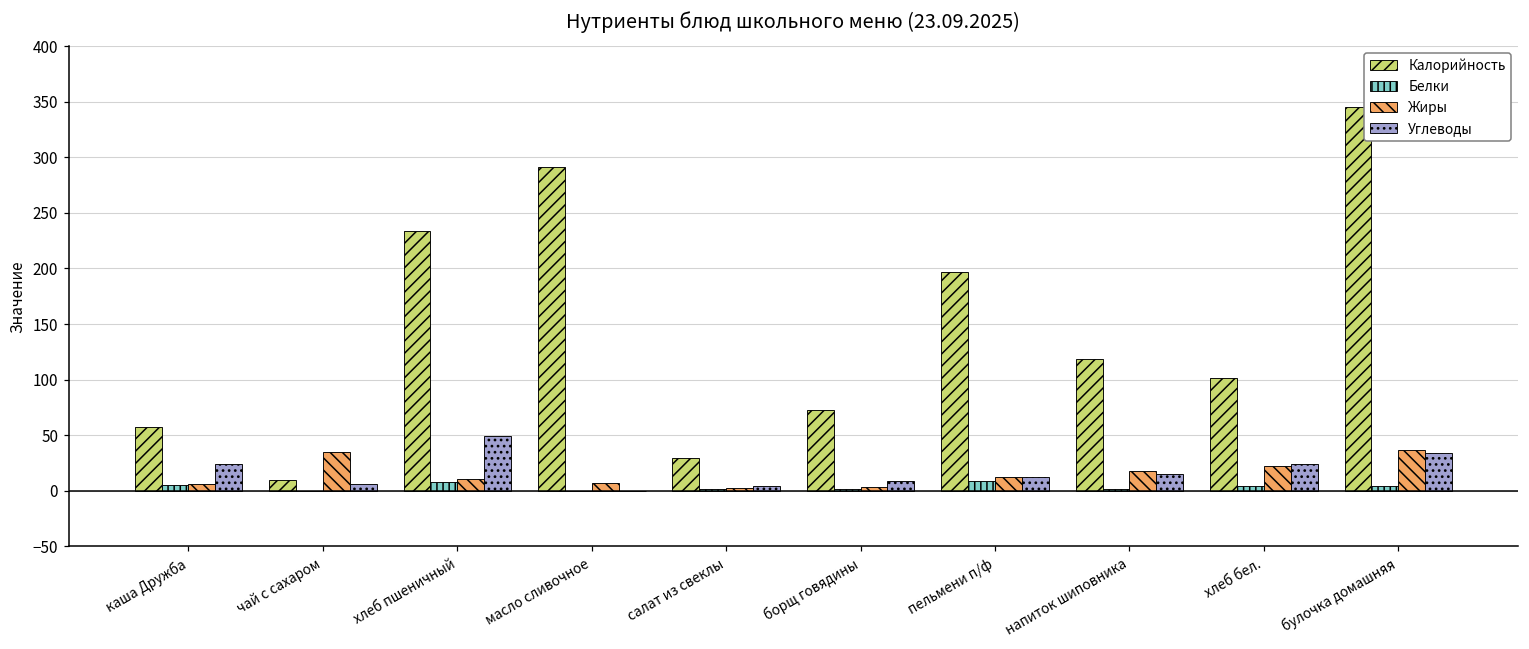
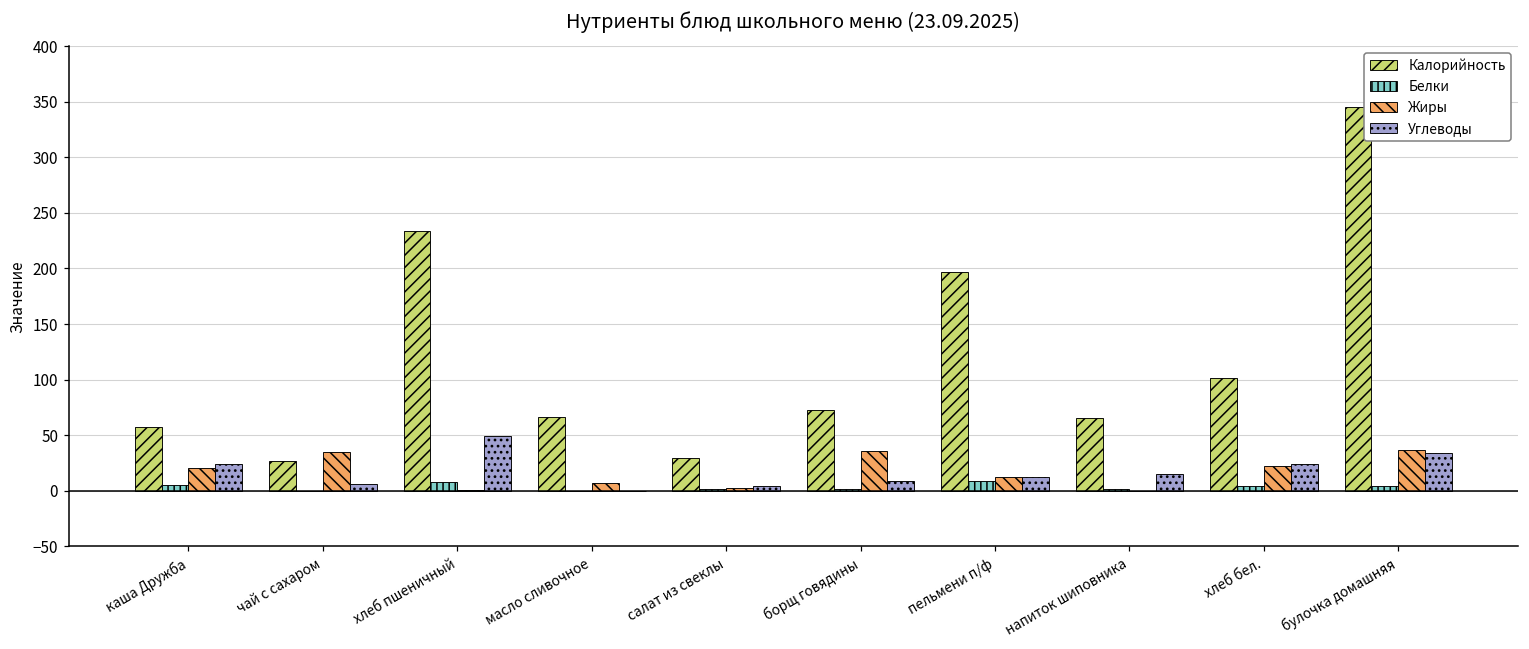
  {
    "Калорийность": {
      "каша Дружба": 57,
-     "чай с сахаром": 10,
+     "чай с сахаром": 27,
      "хлеб пшеничный": 234,
-     "масло сливочное": 292,
+     "масло сливочное": 66,
      "салат из свеклы": 30,
      "борщ говядины": 73,
      "пельмени п/ф": 197,
-     "напиток шиповника": 119,
+     "напиток шиповника": 65,
      "хлеб бел.": 102,
      "булочка домашняя": 345
    },
    "Жиры": {
-     "каша Дружба": 6,
+     "каша Дружба": 20,
      "чай с сахаром": 35,
-     "хлеб пшеничный": 11,
+     "хлеб пшеничный": 1,
      "масло сливочное": 7,
      "салат из свеклы": 3,
-     "борщ говядины": 4,
+     "борщ говядины": 36,
      "пельмени п/ф": 12,
-     "напиток шиповника": 17,
+     "напиток шиповника": 0,
      "хлеб бел.": 23,
      "булочка домашняя": 37
    }
  }
